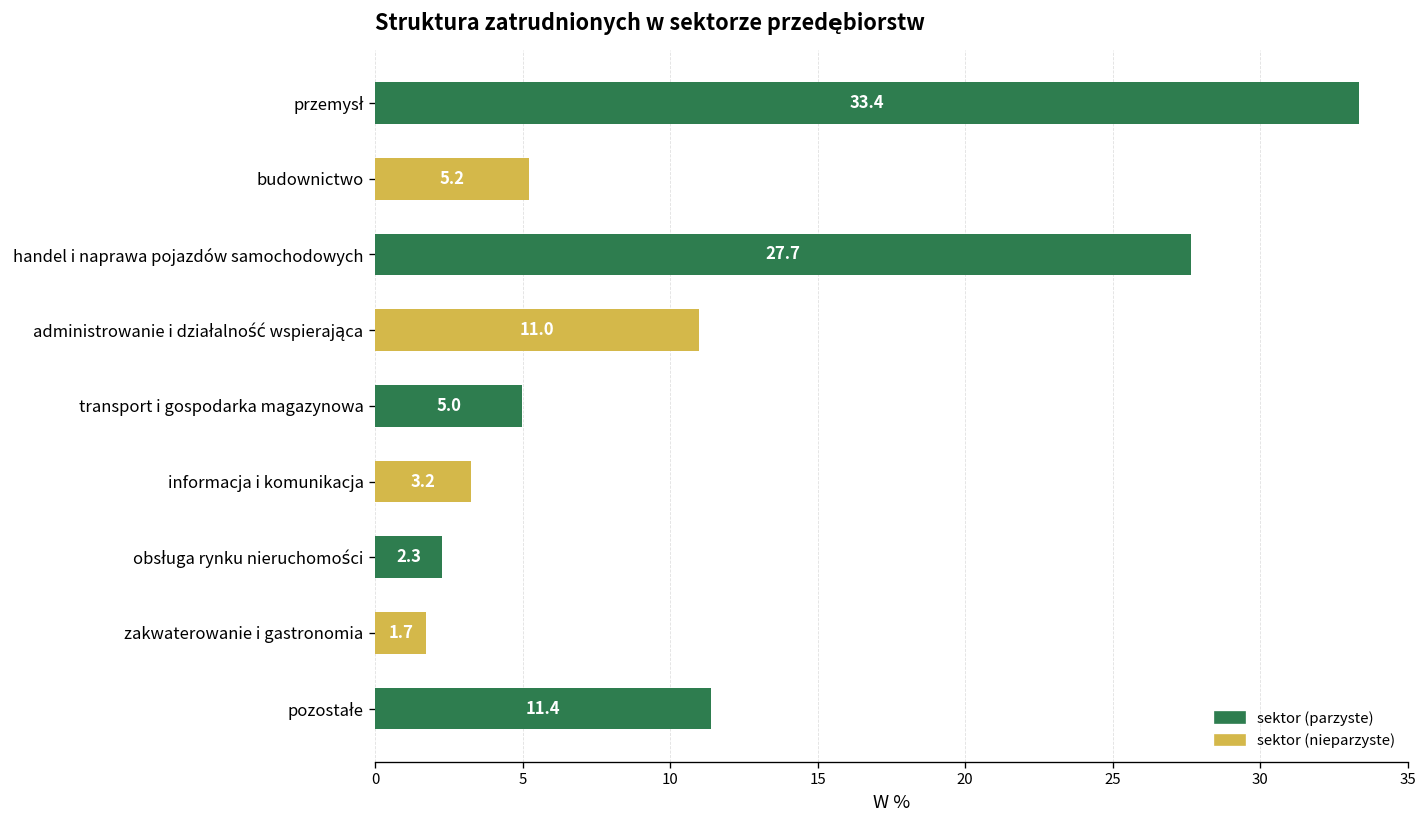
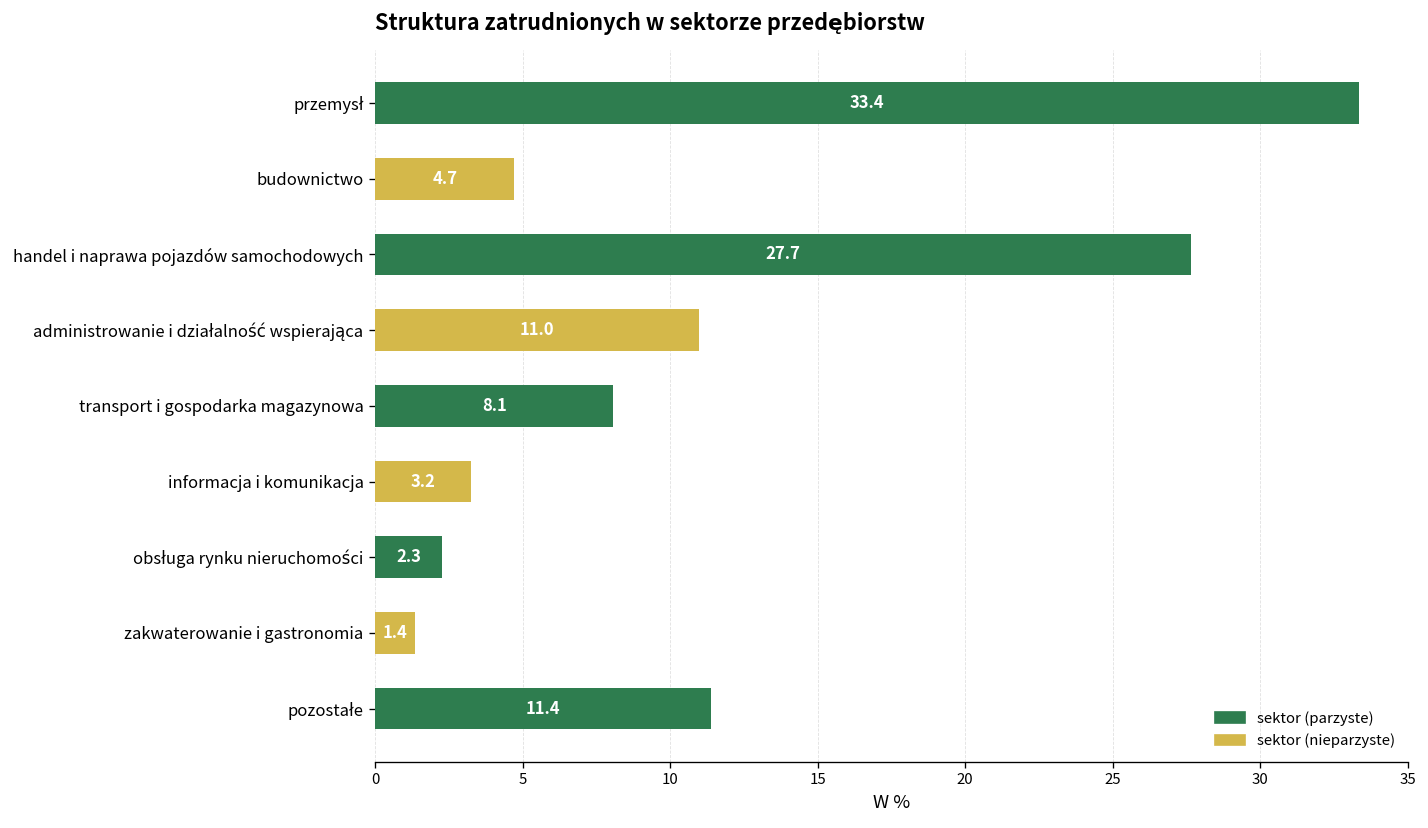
  {
    "przemysł": 33.4,
-   "budownictwo": 5.2,
+   "budownictwo": 4.7,
    "handel i naprawa pojazdów samochodowych": 27.7,
    "administrowanie i działalność wspierająca": 11.0,
-   "transport i gospodarka magazynowa": 5.0,
+   "transport i gospodarka magazynowa": 8.1,
    "informacja i komunikacja": 3.2,
    "obsługa rynku nieruchomości": 2.3,
-   "zakwaterowanie i gastronomia": 1.7,
+   "zakwaterowanie i gastronomia": 1.4,
    "pozostałe": 11.4
  }
